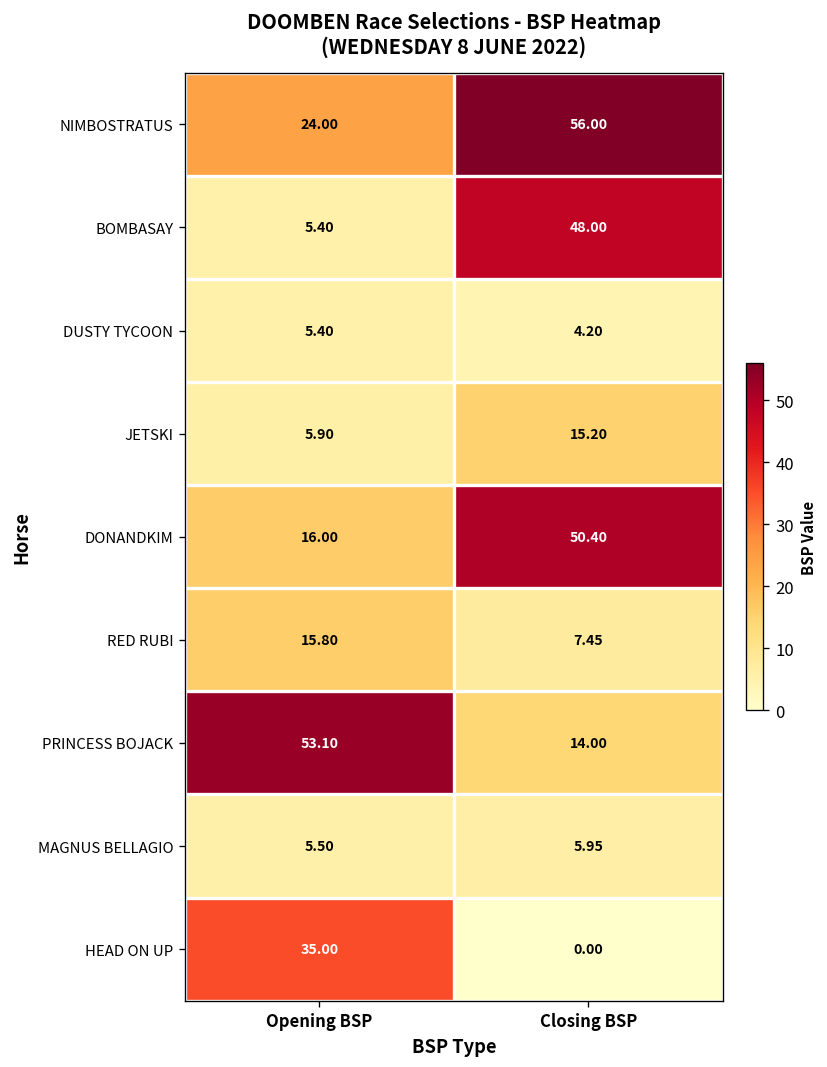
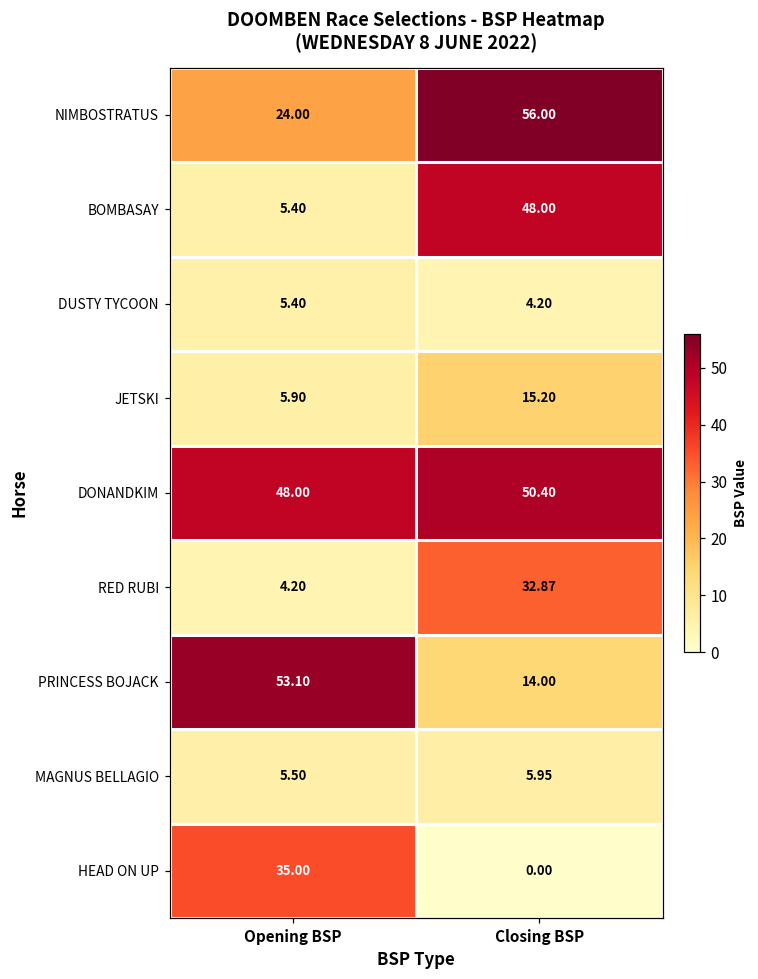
  {
    "NIMBOSTRATUS": {
      "Opening BSP": 24.00,
      "Closing BSP": 56.00
    },
    "BOMBASAY": {
      "Opening BSP": 5.40,
      "Closing BSP": 48.00
    },
    "DUSTY TYCOON": {
      "Opening BSP": 5.40,
      "Closing BSP": 4.20
    },
    "JETSKI": {
      "Opening BSP": 5.90,
      "Closing BSP": 15.20
    },
    "DONANDKIM": {
-     "Opening BSP": 16.00,
+     "Opening BSP": 48.00,
      "Closing BSP": 50.40
    },
    "RED RUBI": {
-     "Opening BSP": 15.80,
-     "Closing BSP": 7.45
+     "Opening BSP": 4.20,
+     "Closing BSP": 32.87
    },
    "PRINCESS BOJACK": {
      "Opening BSP": 53.10,
      "Closing BSP": 14.00
    },
    "MAGNUS BELLAGIO": {
      "Opening BSP": 5.50,
      "Closing BSP": 5.95
    },
    "HEAD ON UP": {
      "Opening BSP": 35.00,
      "Closing BSP": 0.00
    }
  }
